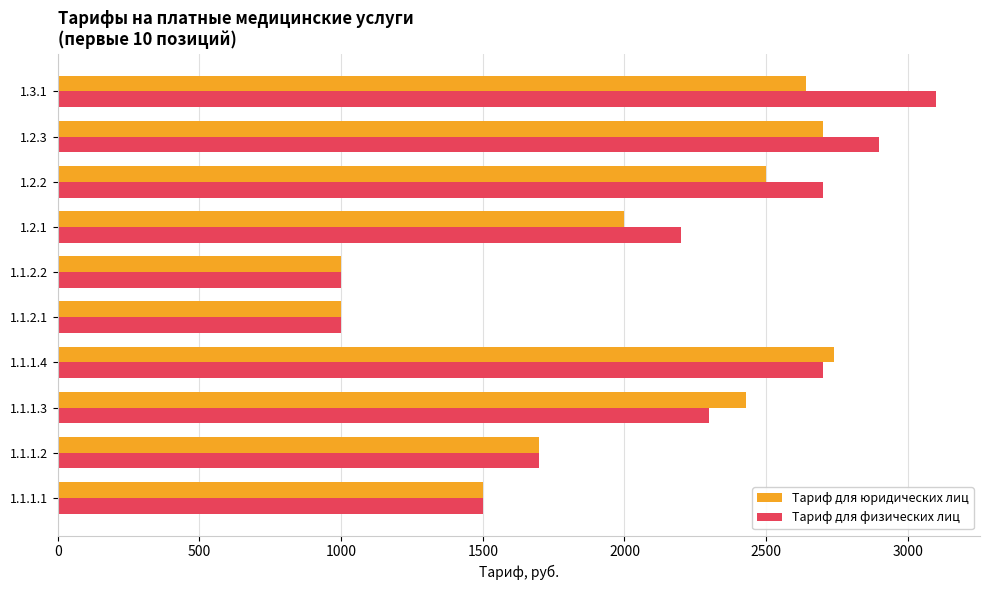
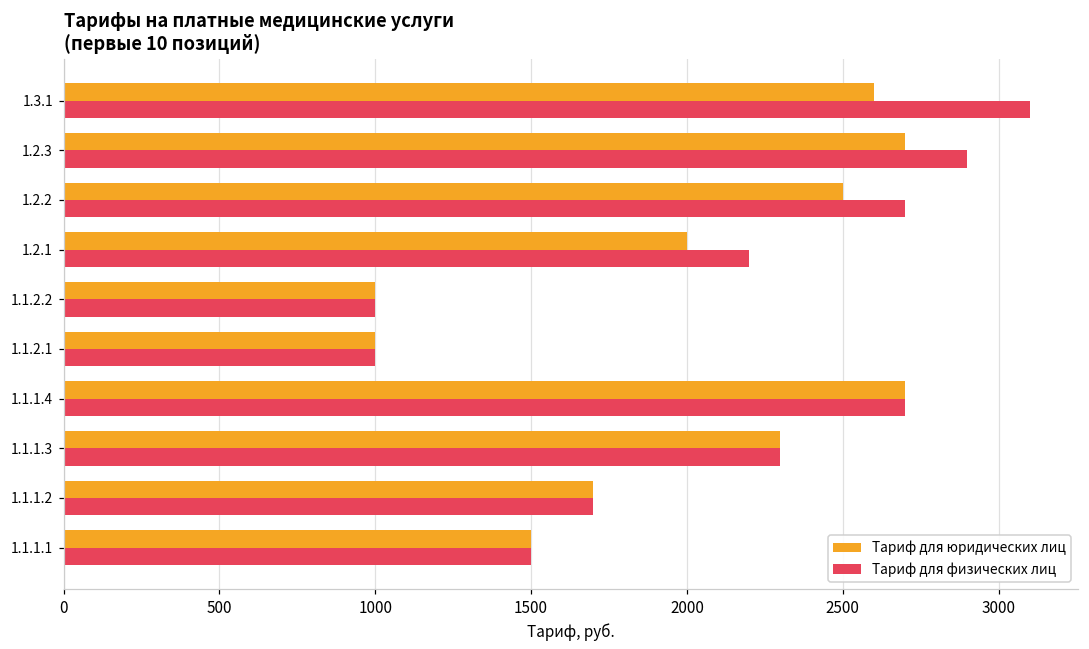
  {
    "Тариф для юридических лиц": {
-     "1.3.1": 2640,
+     "1.3.1": 2600,
      "1.2.3": 2700,
      "1.2.2": 2500,
      "1.2.1": 2000,
      "1.1.2.2": 1000,
      "1.1.2.1": 1000,
-     "1.1.1.4": 2740,
-     "1.1.1.3": 2430,
+     "1.1.1.4": 2700,
+     "1.1.1.3": 2300,
      "1.1.1.2": 1700,
      "1.1.1.1": 1500
    },
    "Тариф для физических лиц": {
      "1.3.1": 3100,
      "1.2.3": 2900,
      "1.2.2": 2700,
      "1.2.1": 2200,
      "1.1.2.2": 1000,
      "1.1.2.1": 1000,
      "1.1.1.4": 2700,
      "1.1.1.3": 2300,
      "1.1.1.2": 1700,
      "1.1.1.1": 1500
    }
  }
